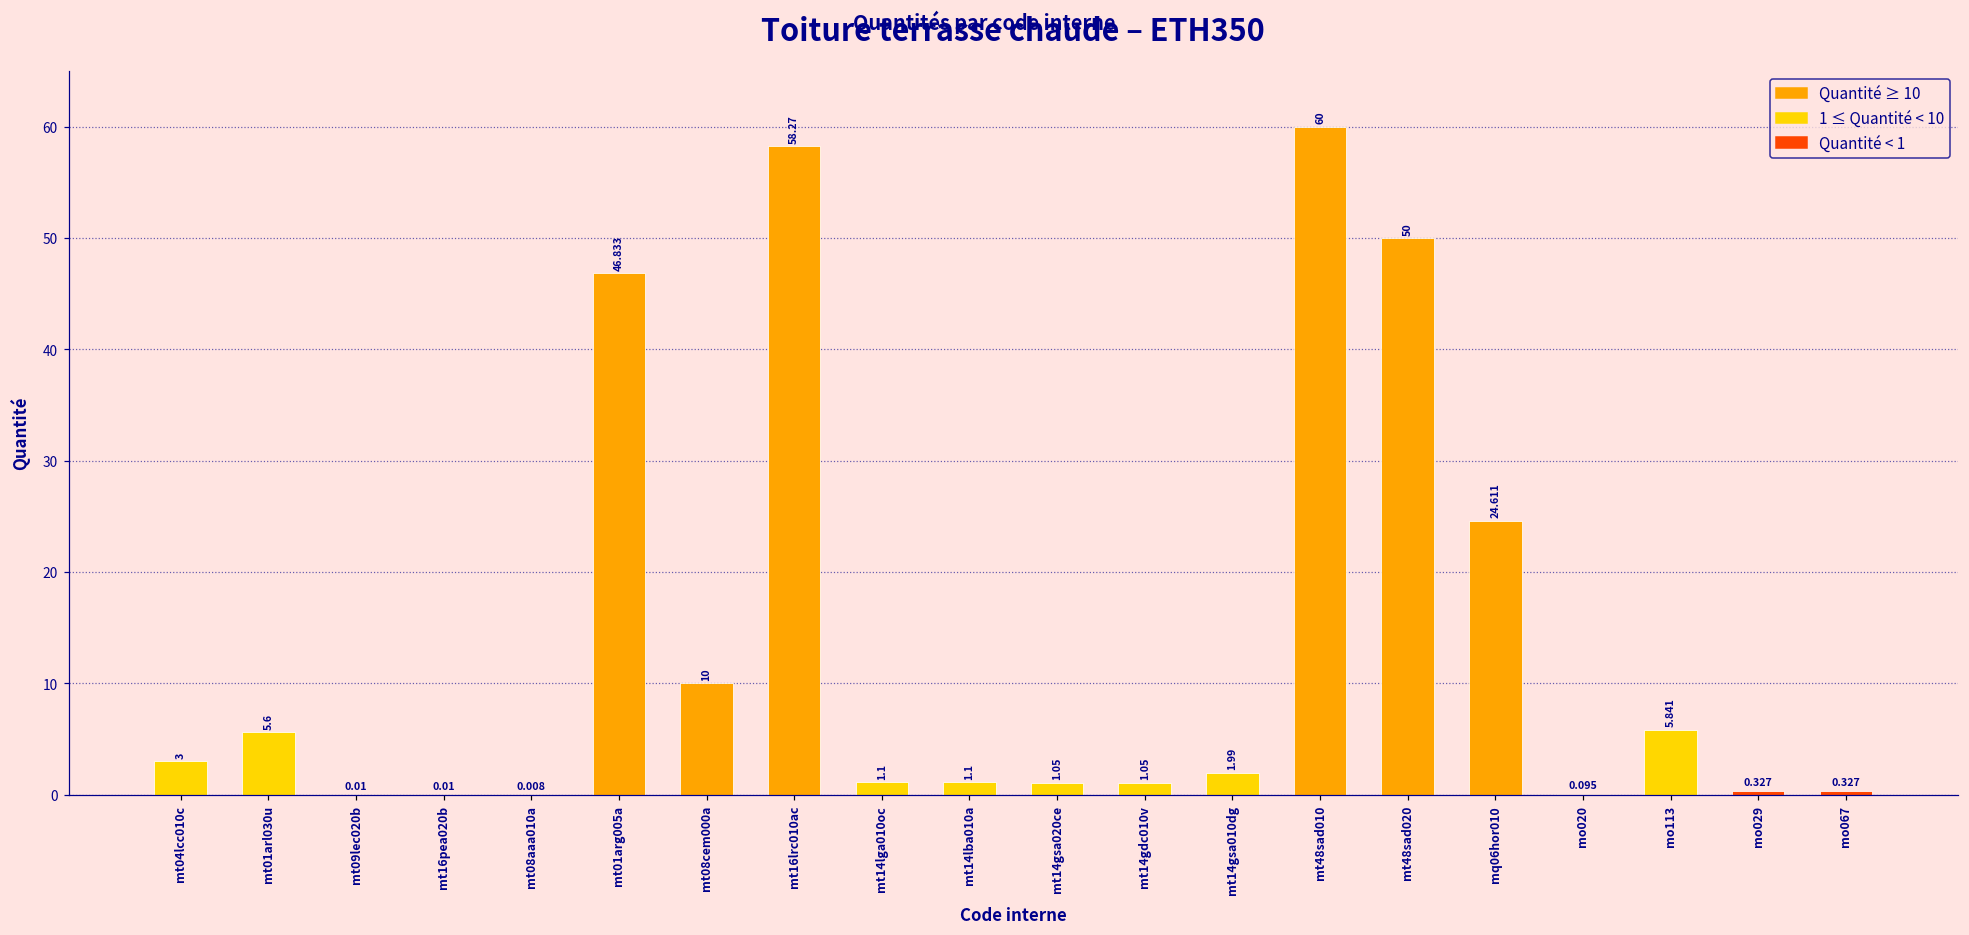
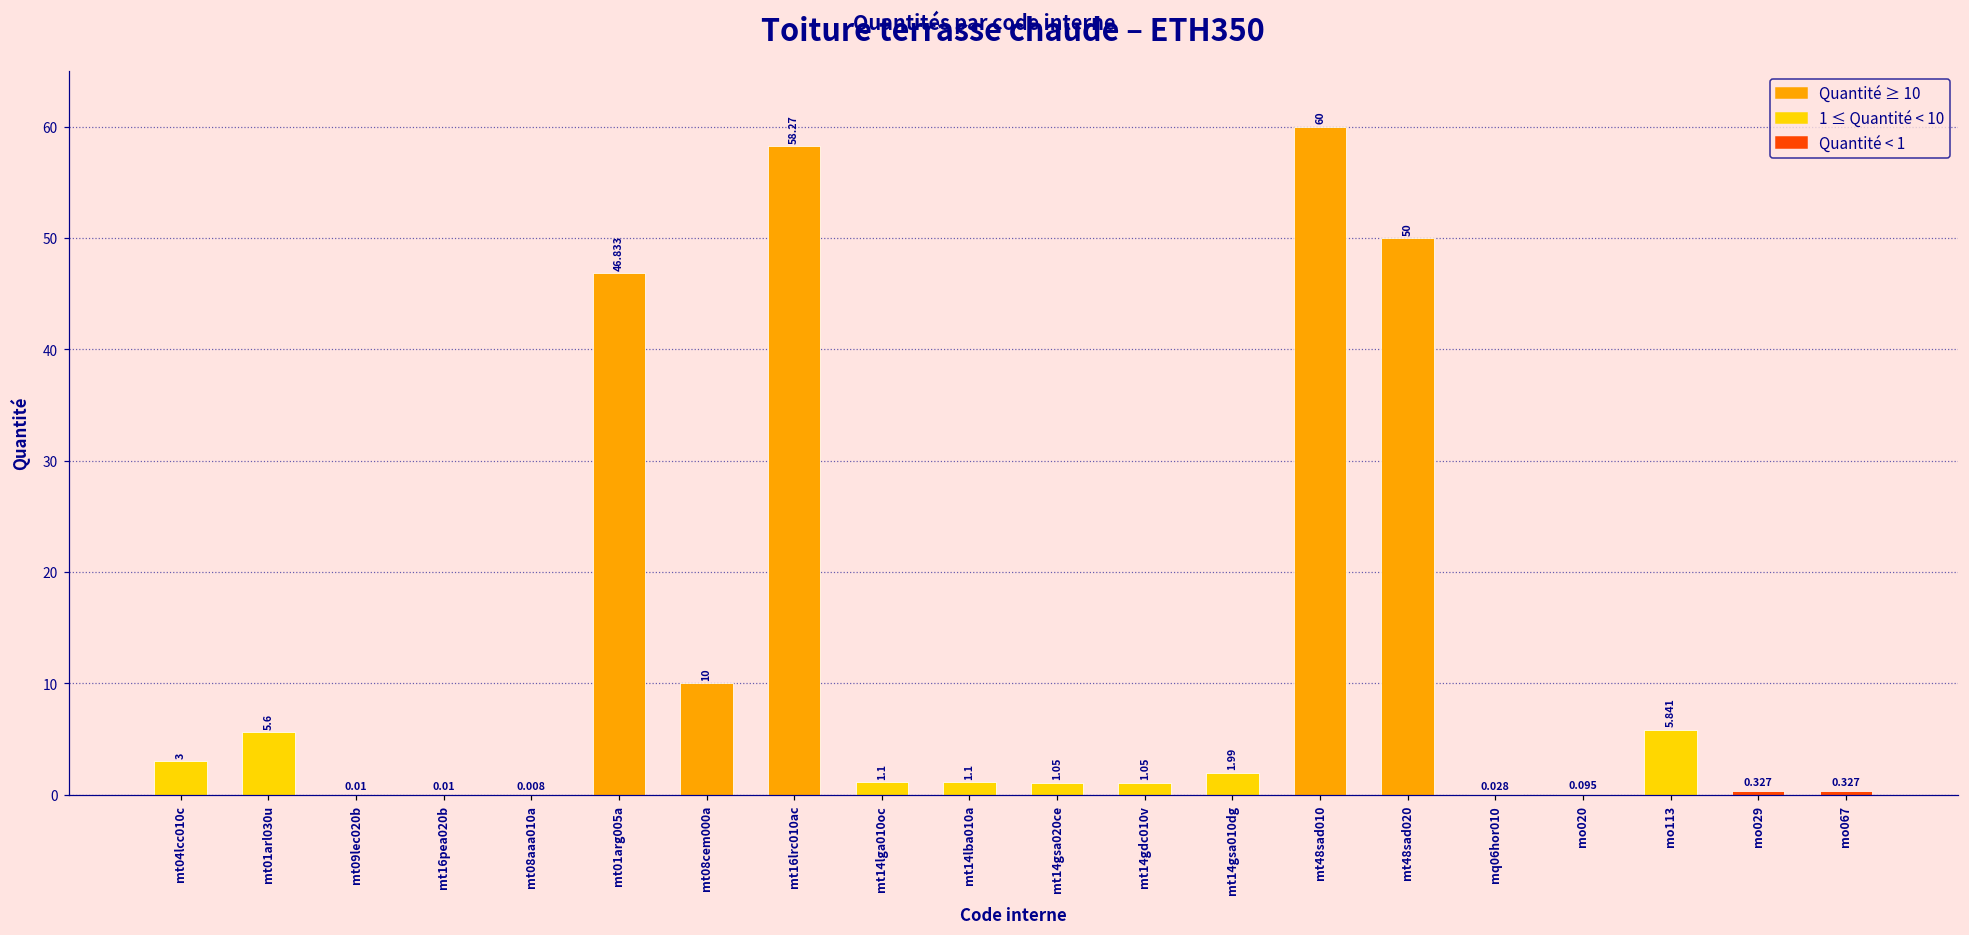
  {
    "mt04lcc010c": 3,
    "mt01arl030u": 5.6,
    "mt09lec020b": 0.01,
    "mt16pea020b": 0.01,
    "mt08aaa010a": 0.008,
    "mt01arg005a": 46.833,
    "mt08cem000a": 10,
    "mt16lrc010ac": 58.27,
    "mt14lga010oc": 1.1,
    "mt14lba010a": 1.1,
    "mt14gsa020ce": 1.05,
    "mt14gdc010v": 1.05,
    "mt14gsa010dg": 1.99,
    "mt48sad010": 60,
    "mt48sad020": 50,
-   "mq06hor010": 24.611,
+   "mq06hor010": 0.028,
    "mo020": 0.095,
    "mo113": 5.841,
    "mo029": 0.327,
    "mo067": 0.327
  }
